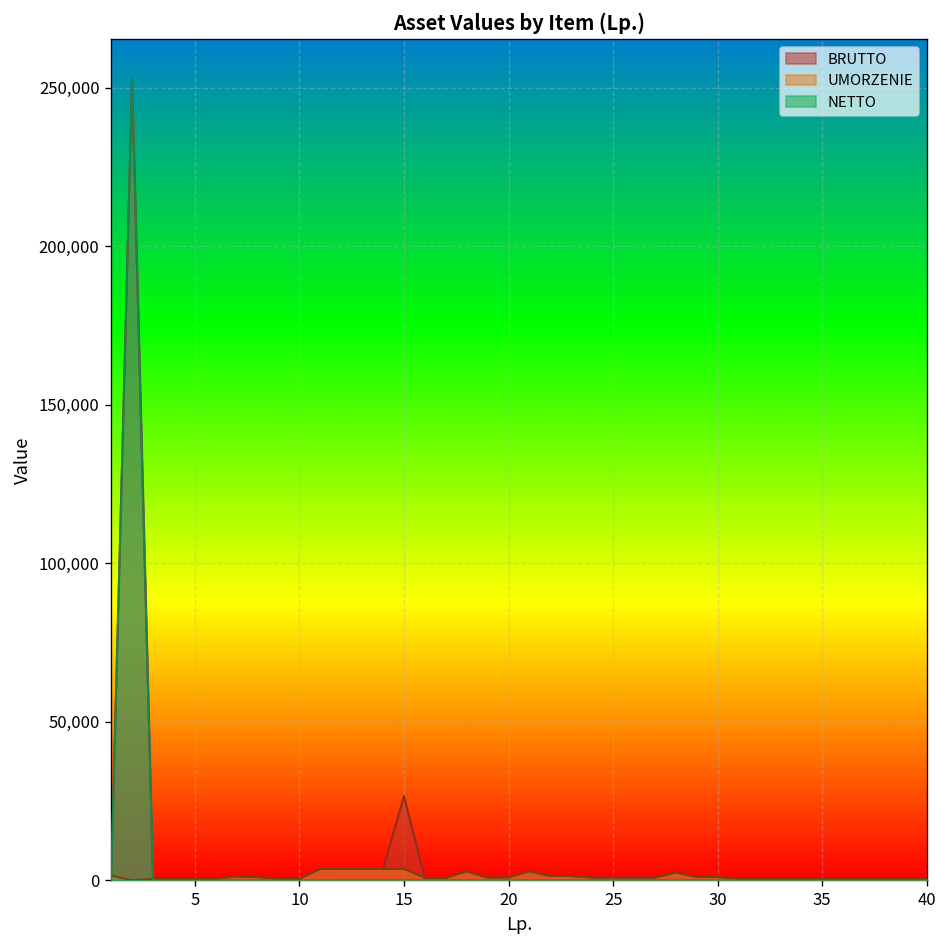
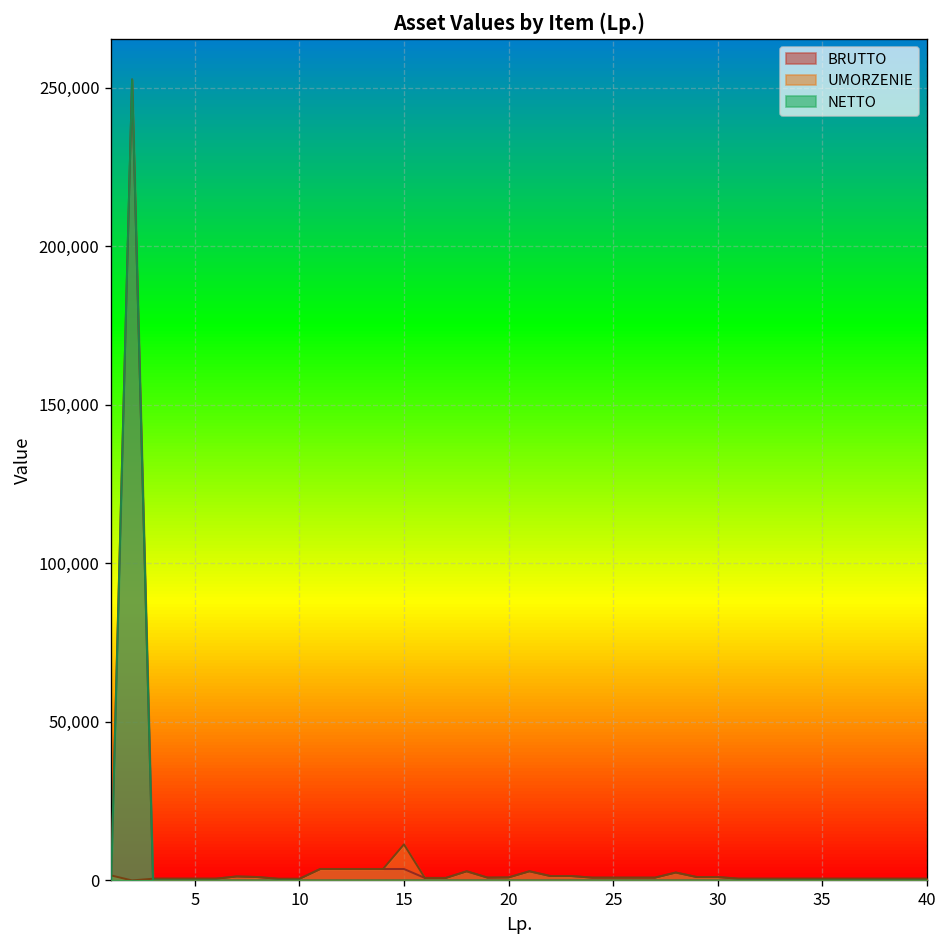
  {
    "BRUTTO": {
-     "15": "27,000"
+     "15": "4,000"
    },
    "UMORZENIE": {
-     "15": "4,000"
+     "15": "11,000"
    },
    "NETTO": {
      "15": "0",
      "30": "0"
    }
  }
